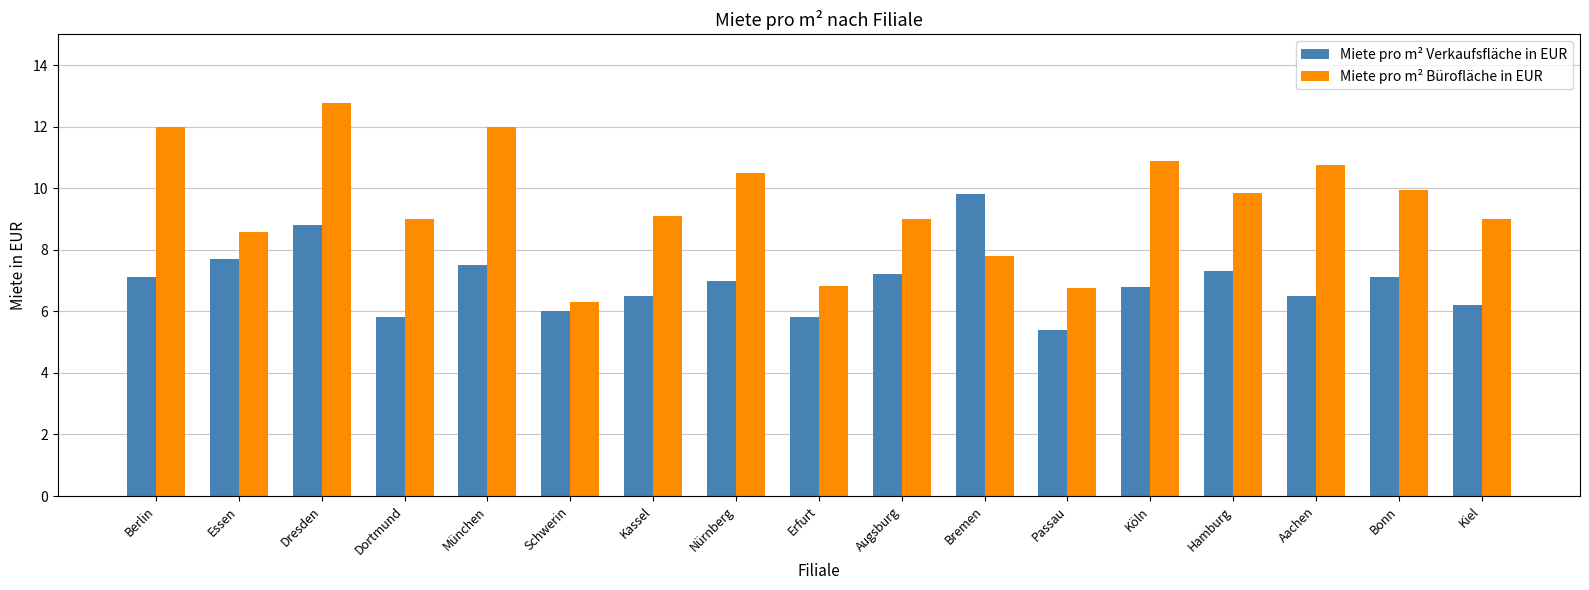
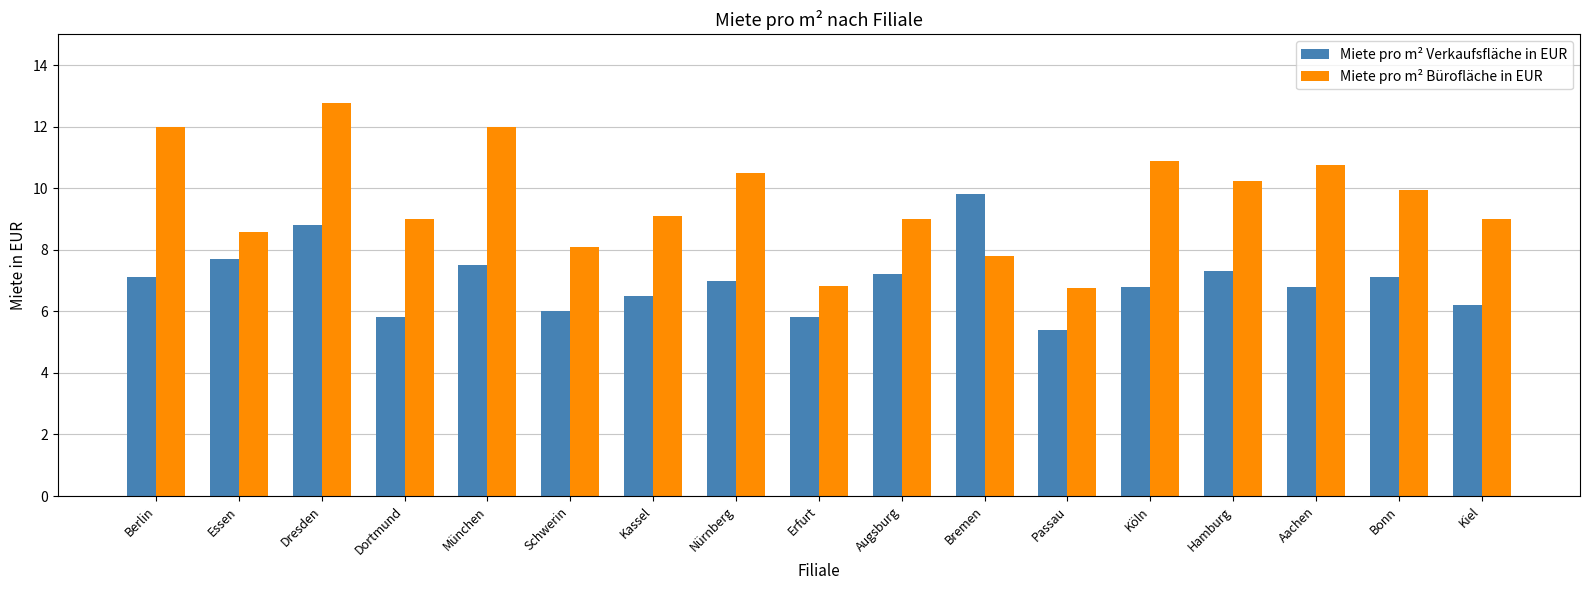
  {
    "Miete pro m² Verkaufsfläche in EUR": {
      "Berlin": 7.1,
      "Essen": 7.7,
      "Dresden": 8.8,
      "Dortmund": 5.8,
      "München": 7.5,
      "Schwerin": 6.0,
      "Kassel": 6.5,
      "Nürnberg": 7.0,
      "Erfurt": 5.8,
      "Augsburg": 7.2,
      "Bremen": 9.8,
      "Passau": 5.4,
      "Köln": 6.8,
      "Hamburg": 7.3,
-     "Aachen": 6.5,
+     "Aachen": 6.8,
      "Bonn": 7.1,
      "Kiel": 6.2
    },
    "Miete pro m² Bürofläche in EUR": {
      "Berlin": 12.0,
      "Essen": 8.6,
      "Dresden": 12.8,
      "Dortmund": 9.0,
      "München": 12.0,
-     "Schwerin": 6.3,
+     "Schwerin": 8.1,
      "Kassel": 9.1,
      "Nürnberg": 10.5,
      "Erfurt": 6.8,
      "Augsburg": 9.0,
      "Bremen": 7.8,
      "Passau": 6.8,
      "Köln": 10.9,
-     "Hamburg": 9.8,
+     "Hamburg": 10.2,
      "Aachen": 10.8,
      "Bonn": 9.9,
      "Kiel": 9.0
    }
  }
